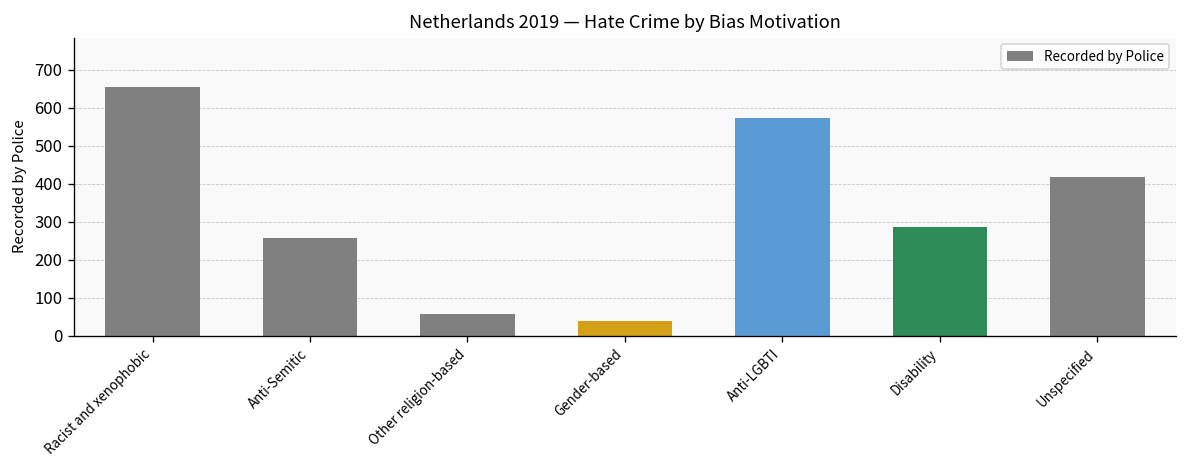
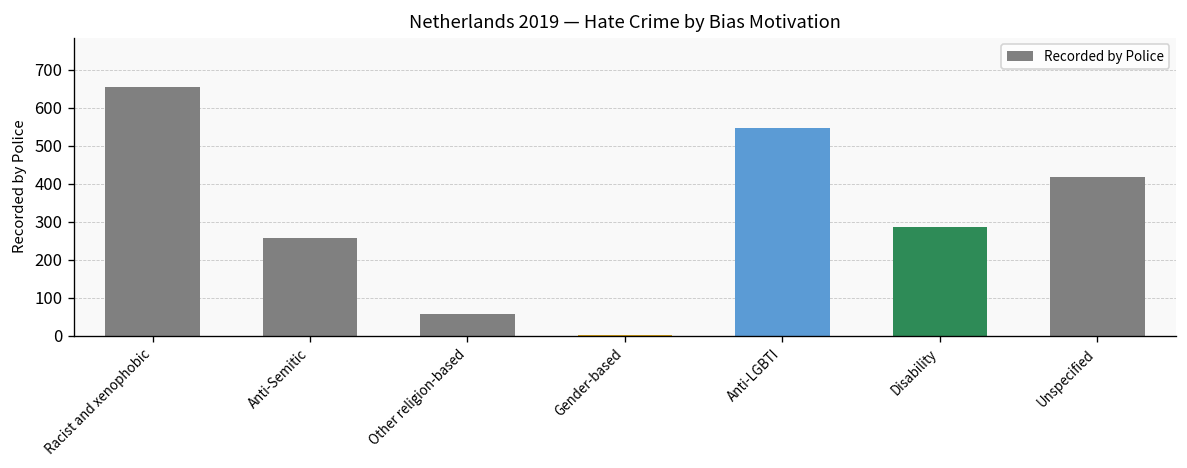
  {
    "Racist and xenophobic": 650,
    "Anti-Semitic": 260,
    "Other religion-based": 60,
-   "Gender-based": 40,
-   "Anti-LGBTI": 570,
+   "Gender-based": 0,
+   "Anti-LGBTI": 550,
    "Disability": 290,
    "Unspecified": 420
  }
